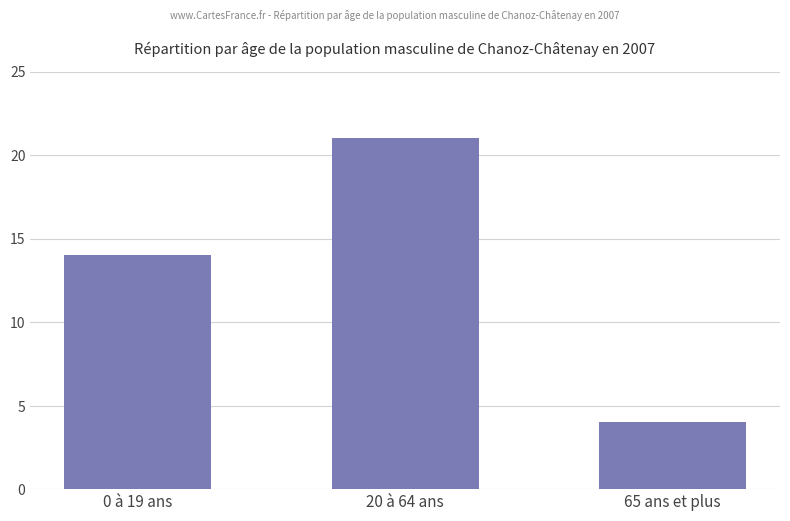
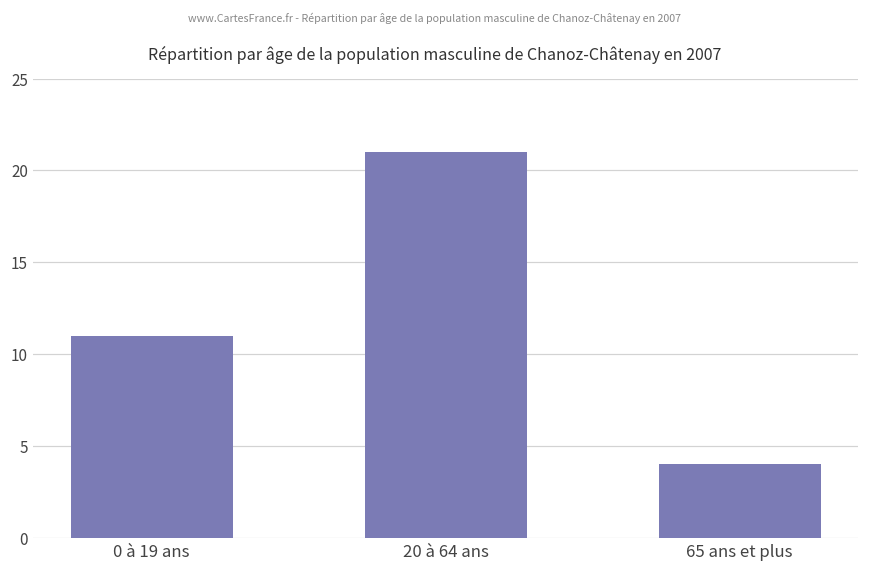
  {
-   "0 à 19 ans": 14,
+   "0 à 19 ans": 11,
    "20 à 64 ans": 21,
    "65 ans et plus": 4
  }
